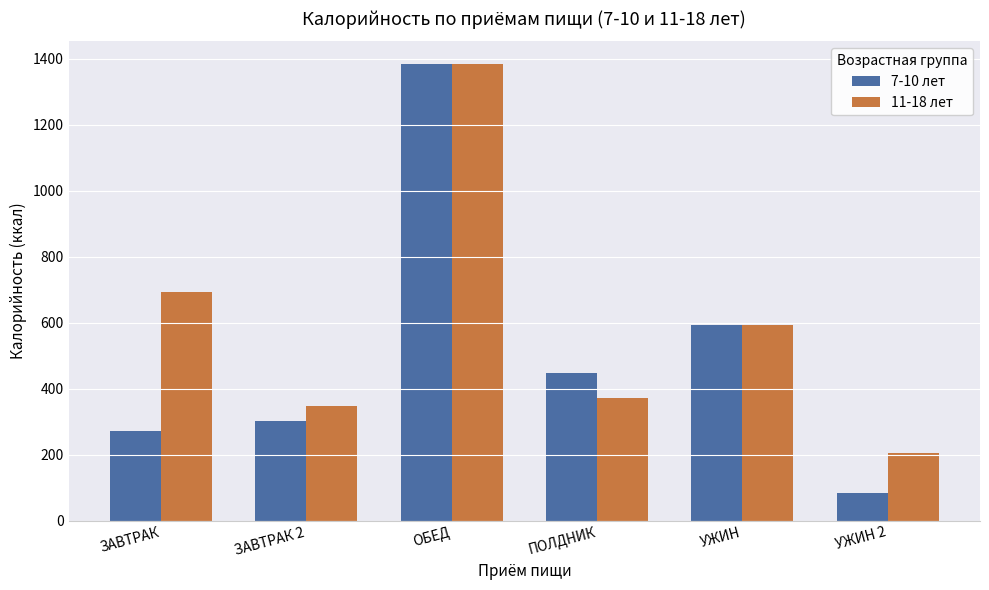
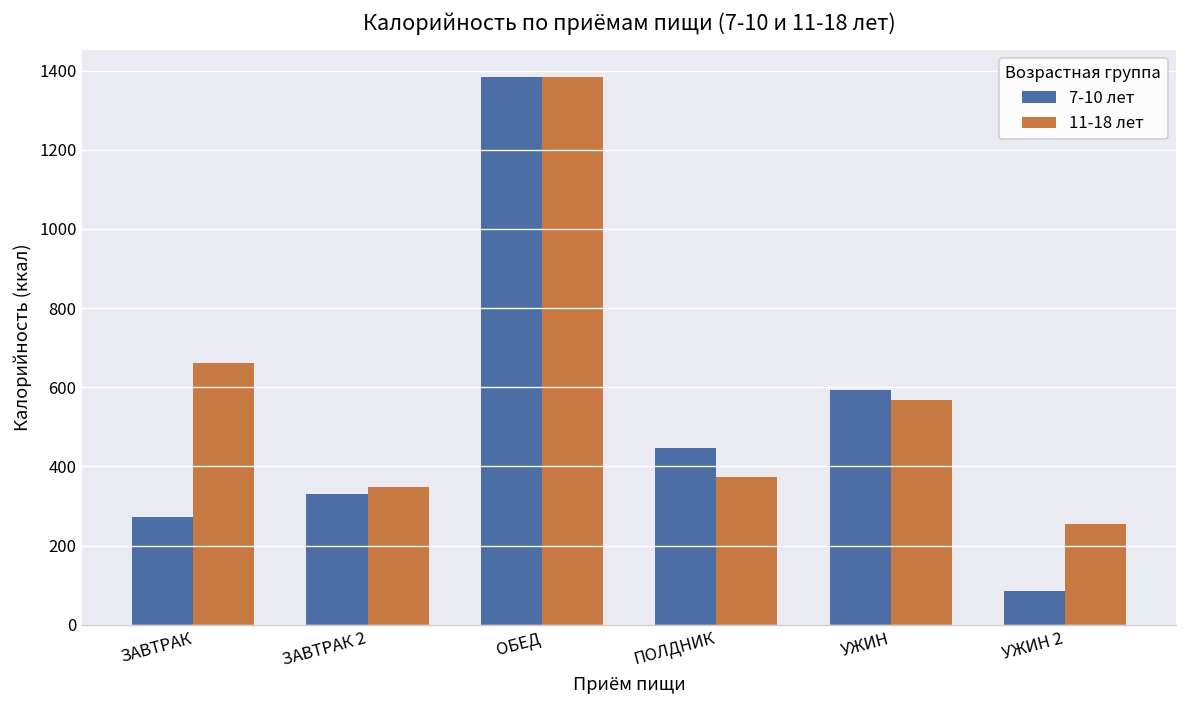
  {
    "7-10 лет": {
      "ЗАВТРАК": 270,
-     "ЗАВТРАК 2": 300,
+     "ЗАВТРАК 2": 330,
      "ОБЕД": 1380,
      "ПОЛДНИК": 450,
      "УЖИН": 590,
      "УЖИН 2": 80
    },
    "11-18 лет": {
-     "ЗАВТРАК": 690,
+     "ЗАВТРАК": 660,
      "ЗАВТРАК 2": 350,
      "ОБЕД": 1380,
      "ПОЛДНИК": 370,
-     "УЖИН": 590,
-     "УЖИН 2": 200
+     "УЖИН": 570,
+     "УЖИН 2": 250
    }
  }
